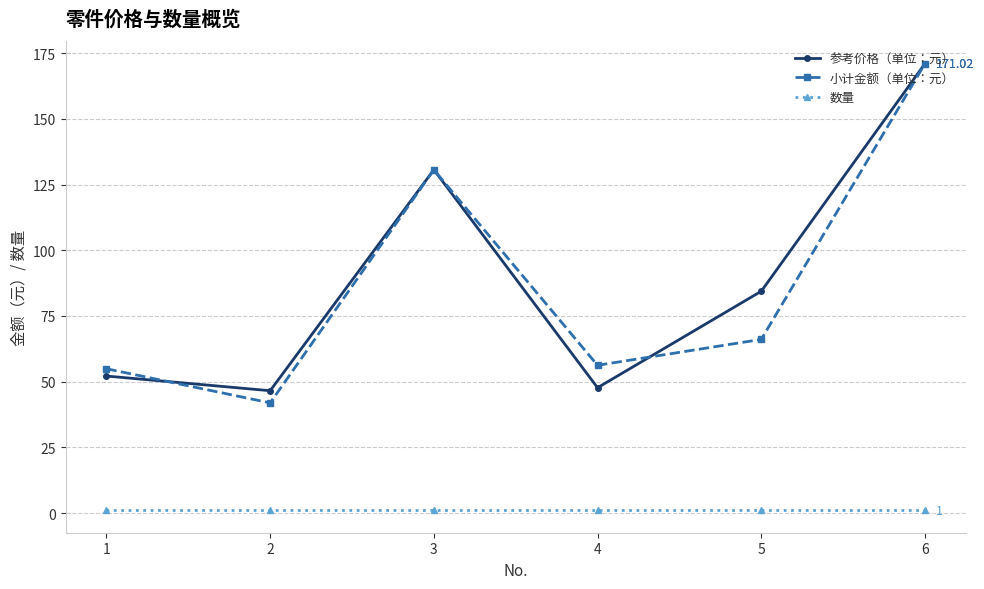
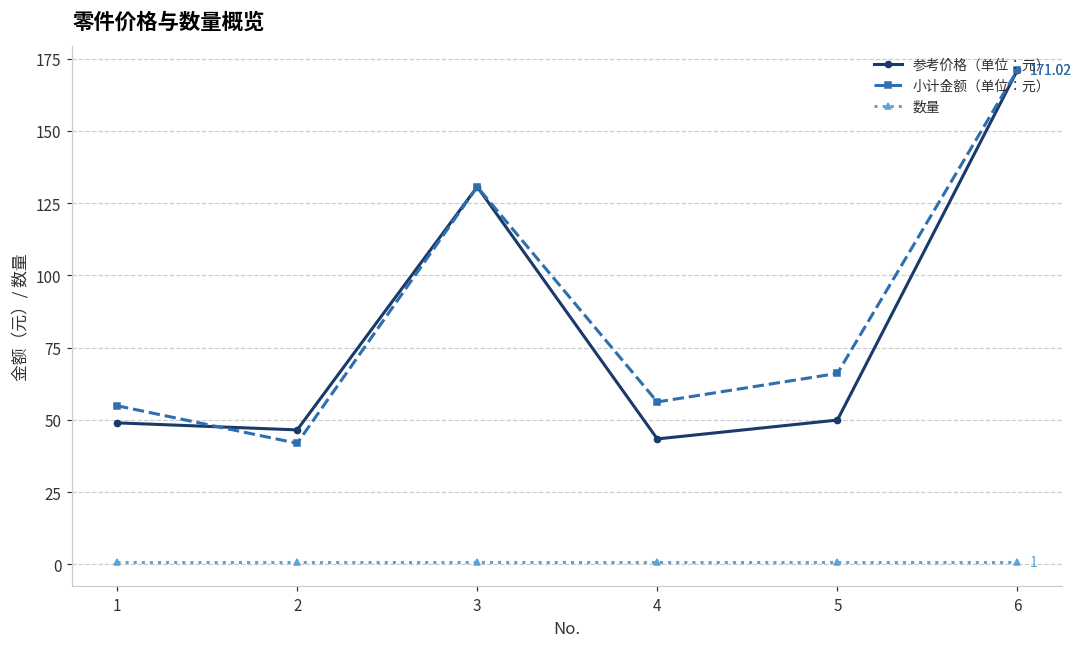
  {
    "参考价格（单位：元）": {
-     "1": 52,
+     "1": 49,
      "2": 47,
-     "4": 48,
-     "5": 84
+     "4": 43,
+     "5": 50
    },
    "小计金额（单位：元）": {
      "1": 55,
      "2": 42,
      "4": 56,
      "5": 66
    },
    "数量": {
      "6": 1
    }
  }
